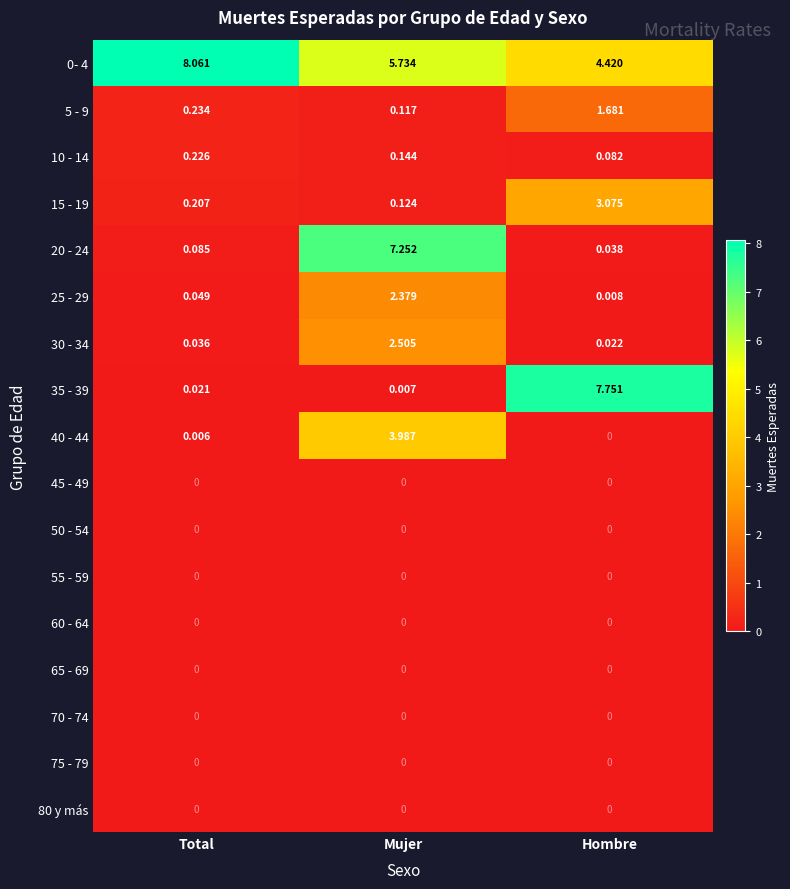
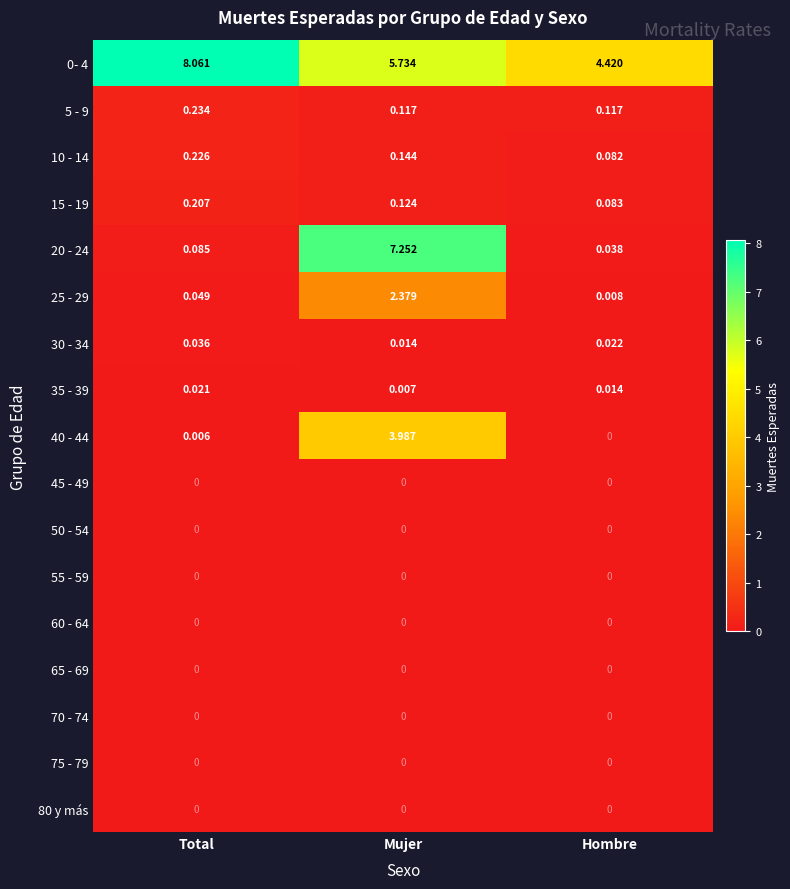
  {
    "0- 4": {
      "Total": 8.061,
      "Mujer": 5.734,
      "Hombre": 4.420
    },
    "5 - 9": {
      "Total": 0.234,
      "Mujer": 0.117,
-     "Hombre": 1.681
+     "Hombre": 0.117
    },
    "10 - 14": {
      "Total": 0.226,
      "Mujer": 0.144,
      "Hombre": 0.082
    },
    "15 - 19": {
      "Total": 0.207,
      "Mujer": 0.124,
-     "Hombre": 3.075
+     "Hombre": 0.083
    },
    "20 - 24": {
      "Total": 0.085,
      "Mujer": 7.252,
      "Hombre": 0.038
    },
    "25 - 29": {
      "Total": 0.049,
      "Mujer": 2.379,
      "Hombre": 0.008
    },
    "30 - 34": {
      "Total": 0.036,
-     "Mujer": 2.505,
+     "Mujer": 0.014,
      "Hombre": 0.022
    },
    "35 - 39": {
      "Total": 0.021,
      "Mujer": 0.007,
-     "Hombre": 7.751
+     "Hombre": 0.014
    },
    "40 - 44": {
      "Total": 0.006,
      "Mujer": 3.987,
      "Hombre": 0
    },
    "45 - 49": {
      "Total": 0,
      "Mujer": 0,
      "Hombre": 0
    },
    "50 - 54": {
      "Total": 0,
      "Mujer": 0,
      "Hombre": 0
    },
    "55 - 59": {
      "Total": 0,
      "Mujer": 0,
      "Hombre": 0
    },
    "60 - 64": {
      "Total": 0,
      "Mujer": 0,
      "Hombre": 0
    },
    "65 - 69": {
      "Total": 0,
      "Mujer": 0,
      "Hombre": 0
    },
    "70 - 74": {
      "Total": 0,
      "Mujer": 0,
      "Hombre": 0
    },
    "75 - 79": {
      "Total": 0,
      "Mujer": 0,
      "Hombre": 0
    },
    "80 y más": {
      "Total": 0,
      "Mujer": 0,
      "Hombre": 0
    }
  }
